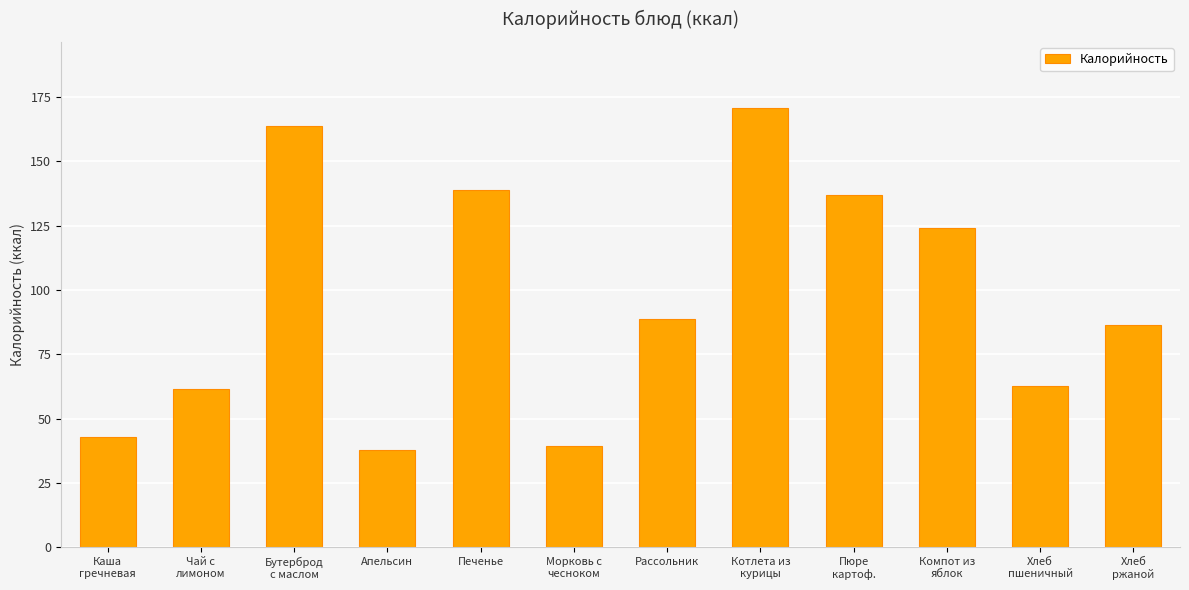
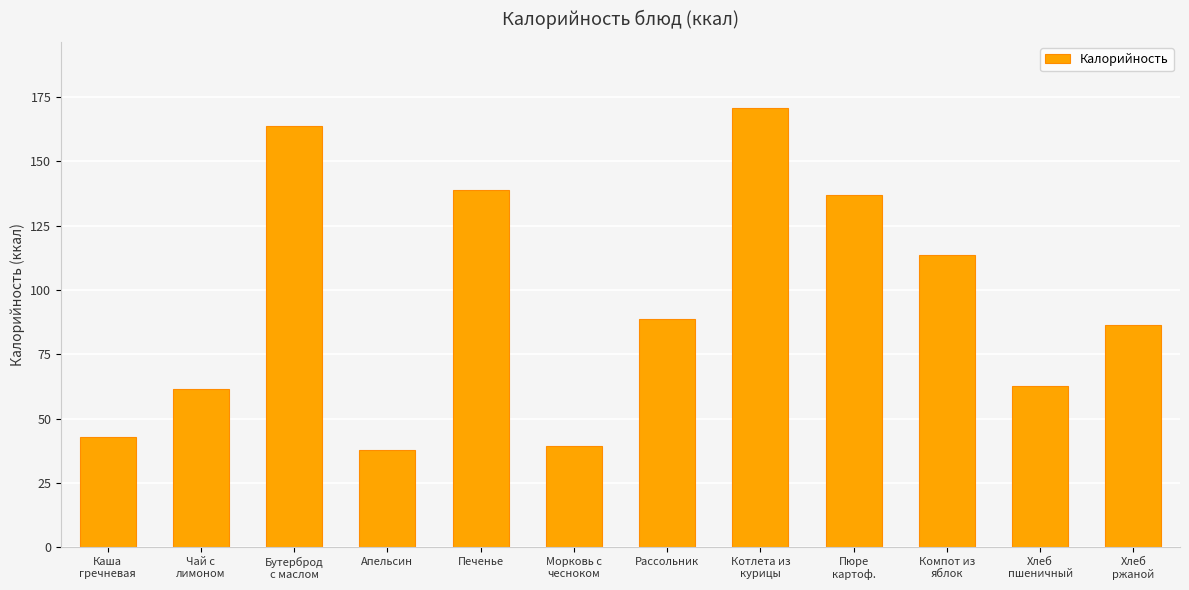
  {
    "Каша гречневая": 43,
    "Чай с лимоном": 62,
    "Бутерброд с маслом": 164,
    "Апельсин": 38,
    "Печенье": 139,
    "Морковь с чесноком": 40,
    "Рассольник": 89,
    "Котлета из курицы": 171,
    "Пюре картоф.": 137,
-   "Компот из яблок": 124,
+   "Компот из яблок": 114,
    "Хлеб пшеничный": 63,
    "Хлеб ржаной": 86
  }
